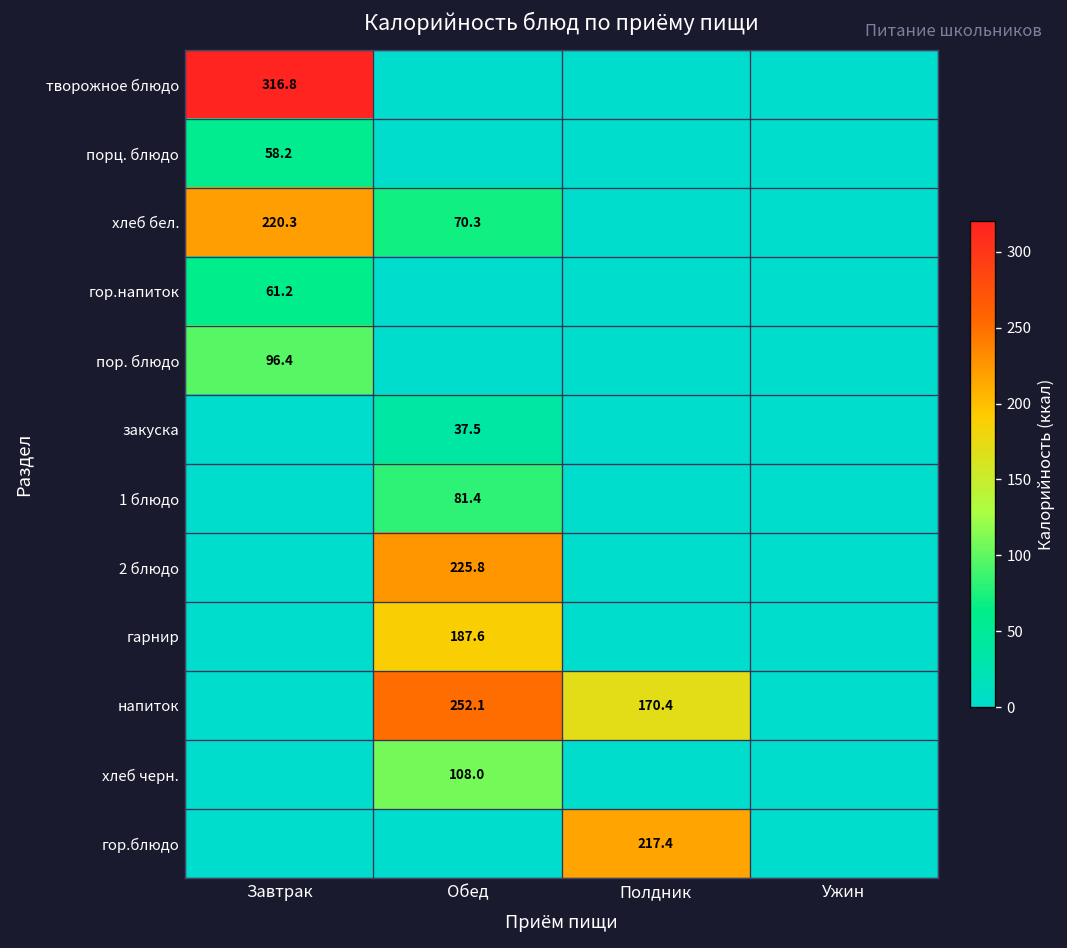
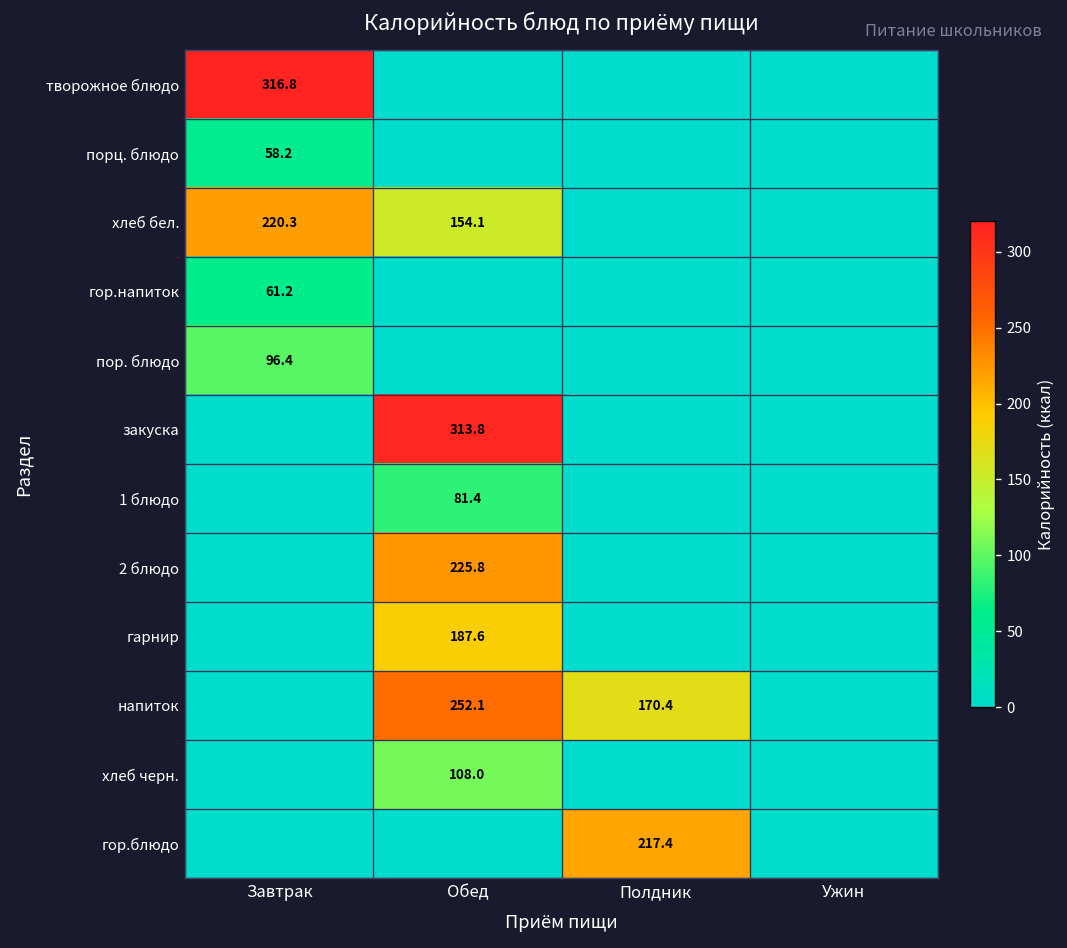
  {
    "творожное блюдо": {
      "Завтрак": 316.8
    },
    "порц. блюдо": {
      "Завтрак": 58.2
    },
    "хлеб бел.": {
      "Завтрак": 220.3,
-     "Обед": 70.3
+     "Обед": 154.1
    },
    "гор.напиток": {
      "Завтрак": 61.2
    },
    "пор. блюдо": {
      "Завтрак": 96.4
    },
    "закуска": {
-     "Обед": 37.5
+     "Обед": 313.8
    },
    "1 блюдо": {
      "Обед": 81.4
    },
    "2 блюдо": {
      "Обед": 225.8
    },
    "гарнир": {
      "Обед": 187.6
    },
    "напиток": {
      "Обед": 252.1,
      "Полдник": 170.4
    },
    "хлеб черн.": {
      "Обед": 108.0
    },
    "гор.блюдо": {
      "Полдник": 217.4
    }
  }
